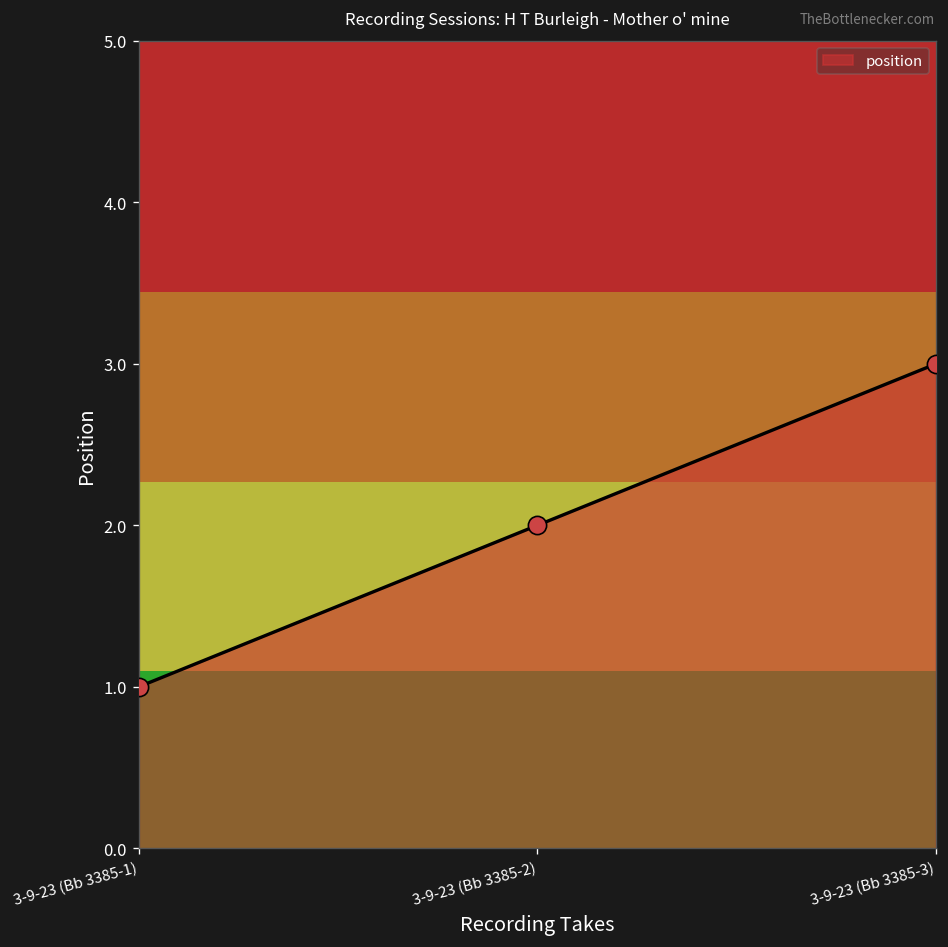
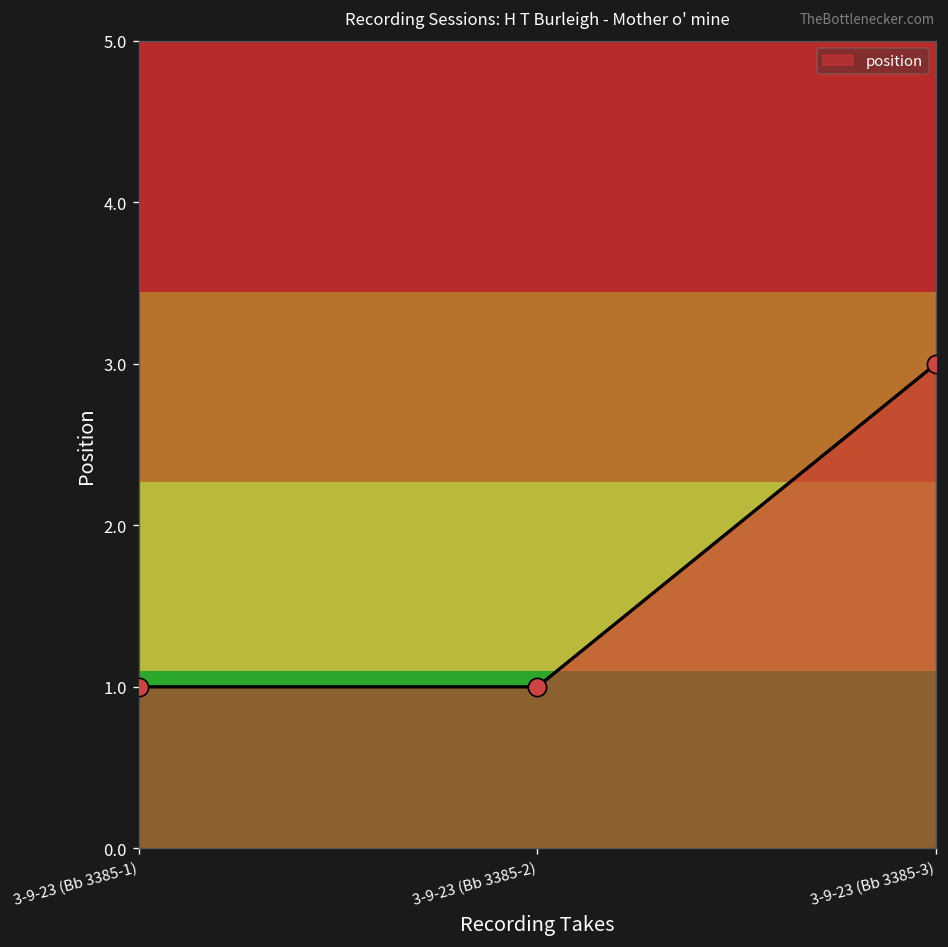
  {
    "3-9-23 (Bb 3385-1)": 1,
-   "3-9-23 (Bb 3385-2)": 2,
+   "3-9-23 (Bb 3385-2)": 1,
    "3-9-23 (Bb 3385-3)": 3
  }
